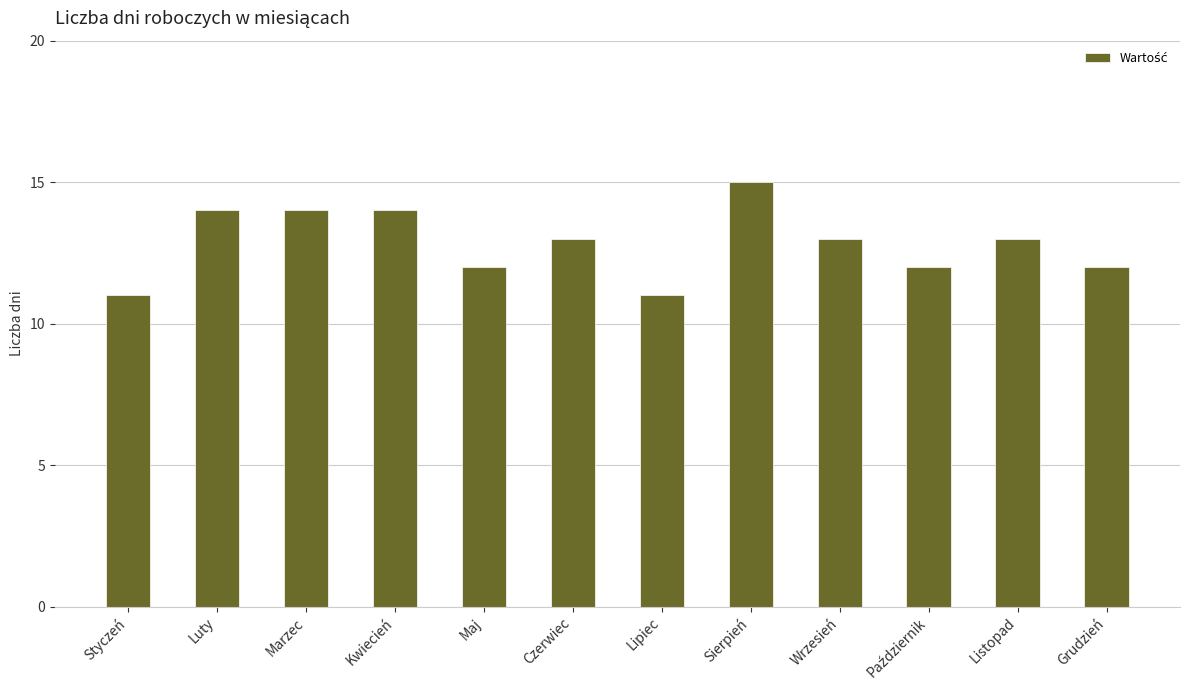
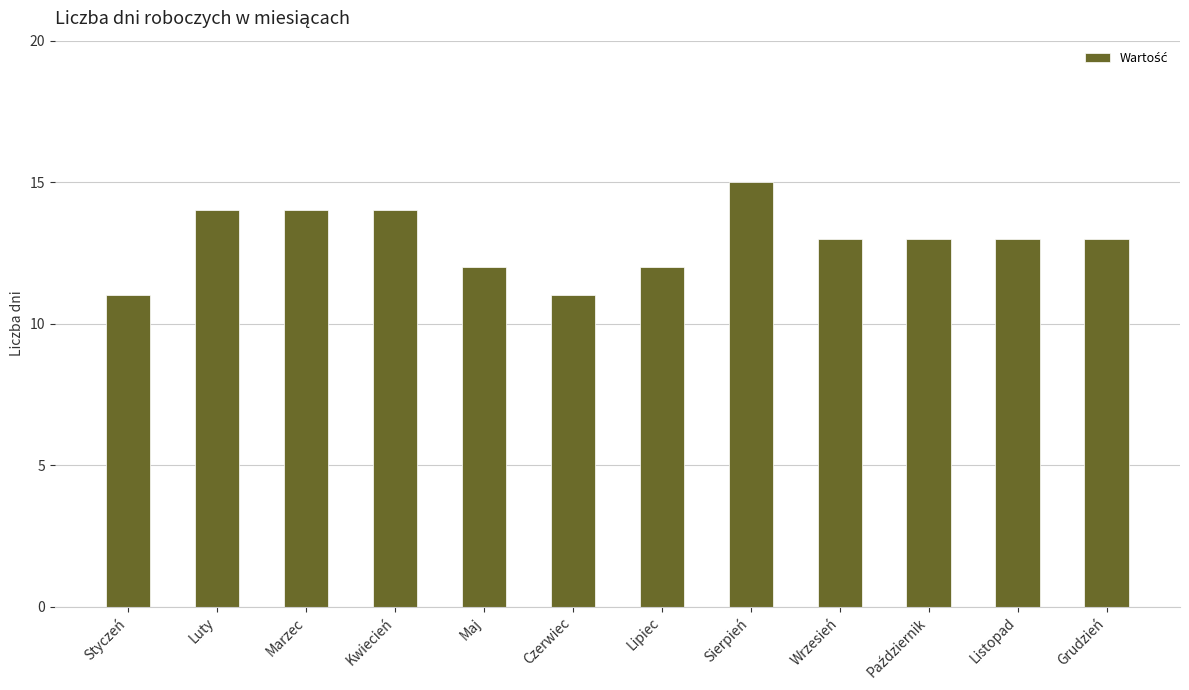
  {
    "Styczeń": 11,
    "Luty": 14,
    "Marzec": 14,
    "Kwiecień": 14,
    "Maj": 12,
-   "Czerwiec": 13,
-   "Lipiec": 11,
+   "Czerwiec": 11,
+   "Lipiec": 12,
    "Sierpień": 15,
    "Wrzesień": 13,
-   "Październik": 12,
+   "Październik": 13,
    "Listopad": 13,
-   "Grudzień": 12
+   "Grudzień": 13
  }
